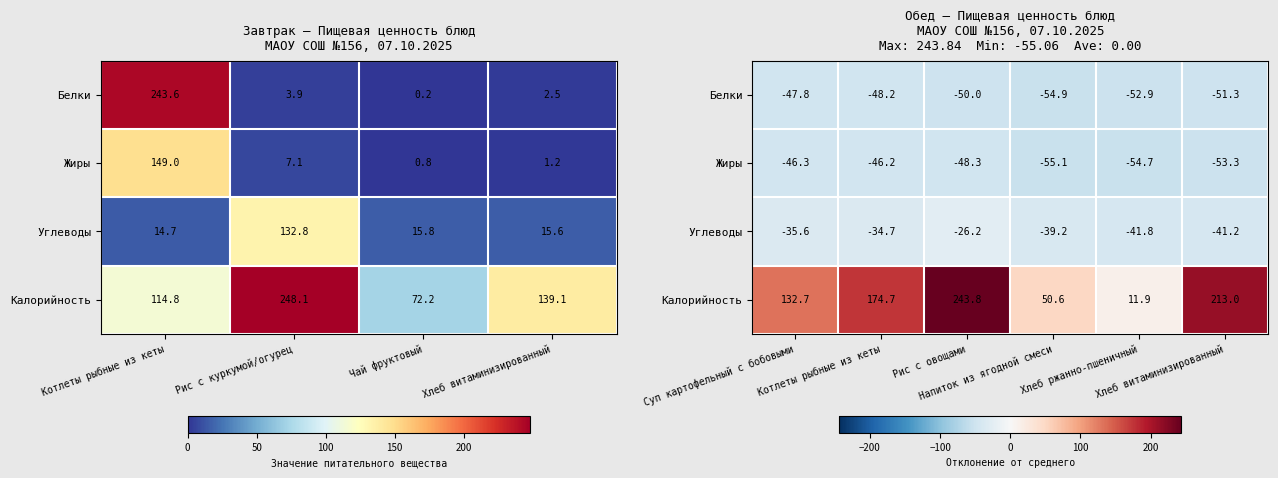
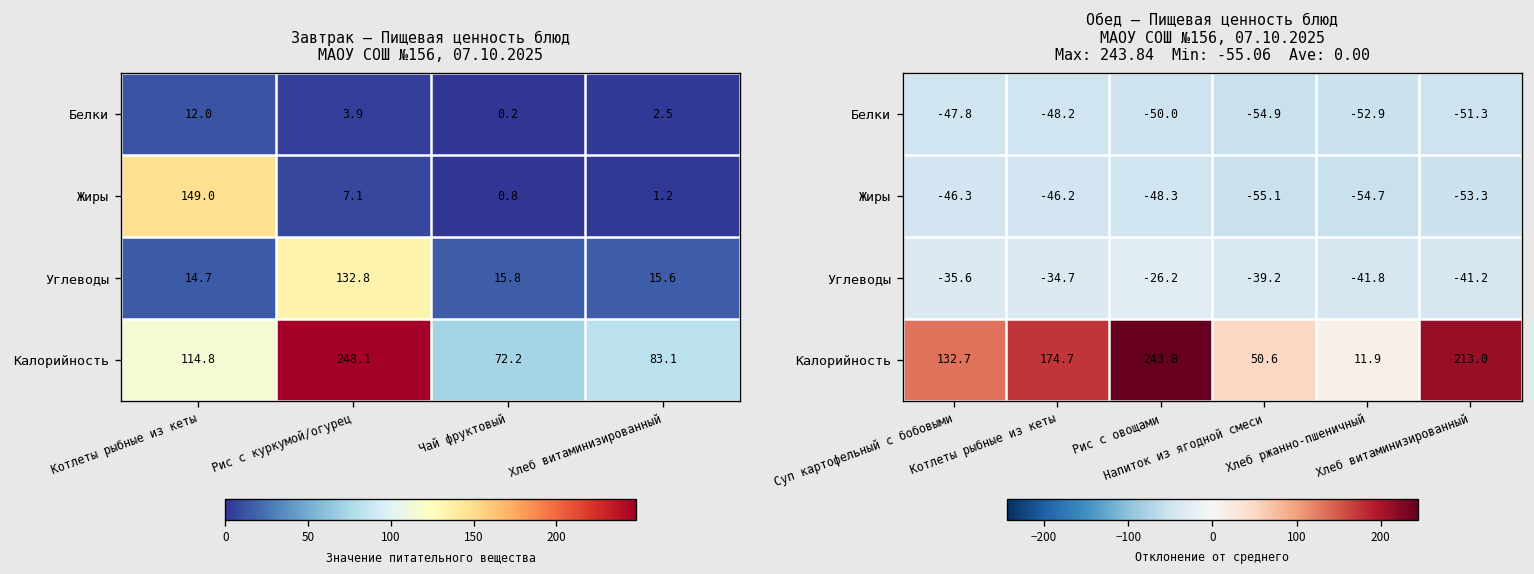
  {
    "Завтрак – Пищевая ценность блюд МАОУ СОШ №156, 07.10.2025": {
      "Белки": {
-       "Котлеты рыбные из кеты": 243.6,
+       "Котлеты рыбные из кеты": 12.0,
        "Рис с куркумой/огурец": 3.9,
        "Чай фруктовый": 0.2,
        "Хлеб витаминизированный": 2.5
      },
      "Жиры": {
        "Котлеты рыбные из кеты": 149.0,
        "Рис с куркумой/огурец": 7.1,
        "Чай фруктовый": 0.8,
        "Хлеб витаминизированный": 1.2
      },
      "Углеводы": {
        "Котлеты рыбные из кеты": 14.7,
        "Рис с куркумой/огурец": 132.8,
        "Чай фруктовый": 15.8,
        "Хлеб витаминизированный": 15.6
      },
      "Калорийность": {
        "Котлеты рыбные из кеты": 114.8,
        "Рис с куркумой/огурец": 248.1,
        "Чай фруктовый": 72.2,
-       "Хлеб витаминизированный": 139.1
+       "Хлеб витаминизированный": 83.1
      }
    },
    "Обед – Пищевая ценность блюд МАОУ СОШ №156, 07.10.2025 Max: 243.84 Min: -55.06 Ave: 0.00": {
      "Белки": {
        "Суп картофельный с бобовыми": -47.8,
        "Котлеты рыбные из кеты": -48.2,
        "Рис с овощами": -50.0,
        "Напиток из ягодной смеси": -54.9,
        "Хлеб ржанно-пшеничный": -52.9,
        "Хлеб витаминизированный": -51.3
      },
      "Жиры": {
        "Суп картофельный с бобовыми": -46.3,
        "Котлеты рыбные из кеты": -46.2,
        "Рис с овощами": -48.3,
        "Напиток из ягодной смеси": -55.1,
        "Хлеб ржанно-пшеничный": -54.7,
        "Хлеб витаминизированный": -53.3
      },
      "Углеводы": {
        "Суп картофельный с бобовыми": -35.6,
        "Котлеты рыбные из кеты": -34.7,
        "Рис с овощами": -26.2,
        "Напиток из ягодной смеси": -39.2,
        "Хлеб ржанно-пшеничный": -41.8,
        "Хлеб витаминизированный": -41.2
      },
      "Калорийность": {
        "Суп картофельный с бобовыми": 132.7,
        "Котлеты рыбные из кеты": 174.7,
        "Рис с овощами": 243.8,
        "Напиток из ягодной смеси": 50.6,
        "Хлеб ржанно-пшеничный": 11.9,
        "Хлеб витаминизированный": 213.0
      }
    }
  }
